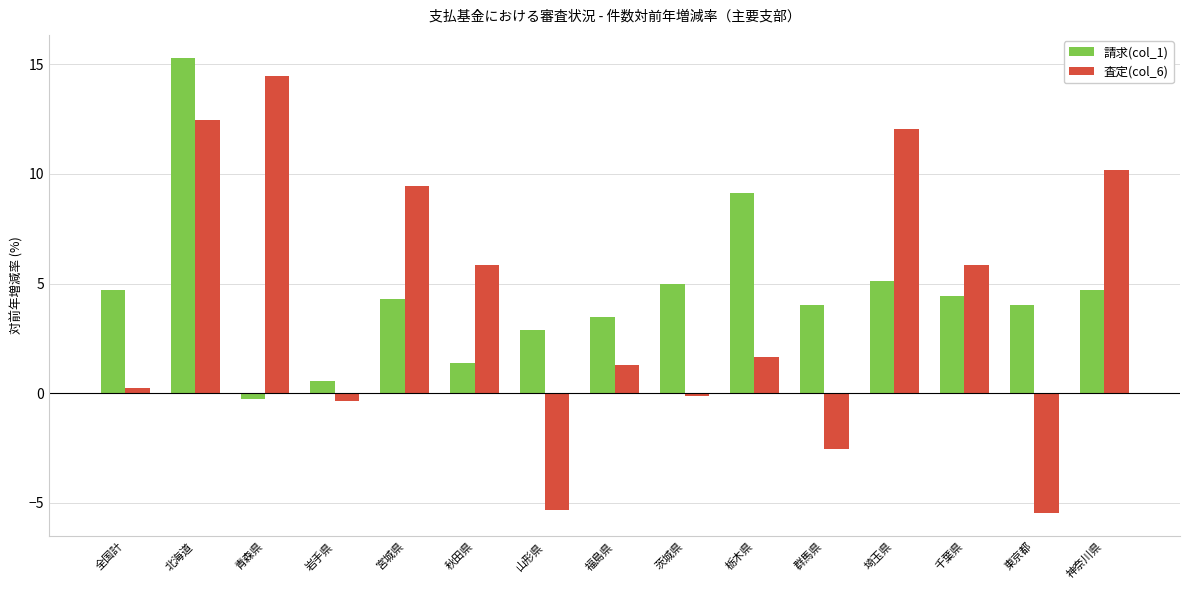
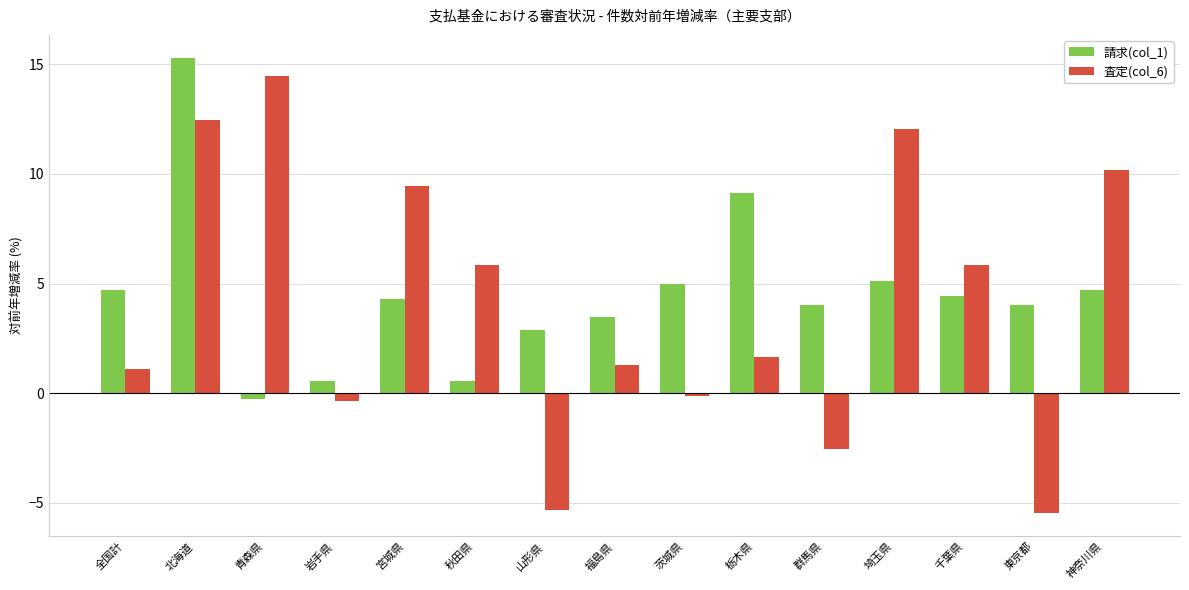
  {
    "請求(col_1)": {
      "全国計": 4.7,
      "北海道": 15.3,
      "青森県": -0.3,
      "岩手県": 0.5,
      "宮城県": 4.3,
-     "秋田県": 1.4,
+     "秋田県": 0.5,
      "山形県": 2.9,
      "福島県": 3.5,
      "茨城県": 5.0,
      "栃木県": 9.1,
      "群馬県": 4.0,
      "埼玉県": 5.1,
      "千葉県": 4.5,
      "東京都": 4.0,
      "神奈川県": 4.7
    },
    "査定(col_6)": {
-     "全国計": 0.3,
+     "全国計": 1.1,
      "北海道": 12.4,
      "青森県": 14.5,
      "岩手県": -0.4,
      "宮城県": 9.4,
      "秋田県": 5.9,
      "山形県": -5.3,
      "福島県": 1.3,
      "栃木県": 1.7,
      "群馬県": -2.5,
      "埼玉県": 12.1,
      "千葉県": 5.9,
      "東京都": -5.5,
      "神奈川県": 10.2
    }
  }
